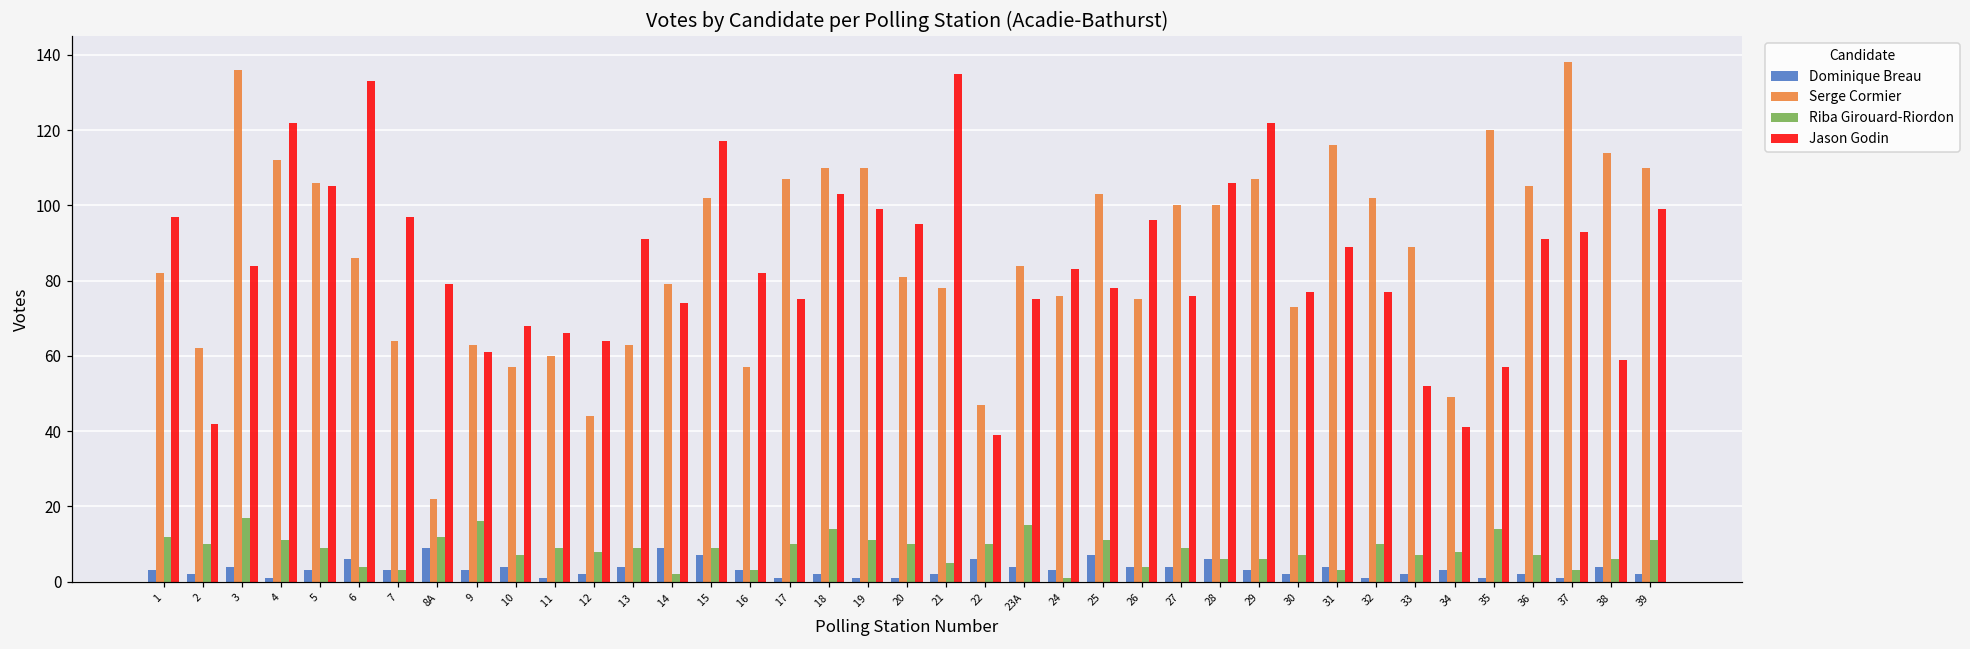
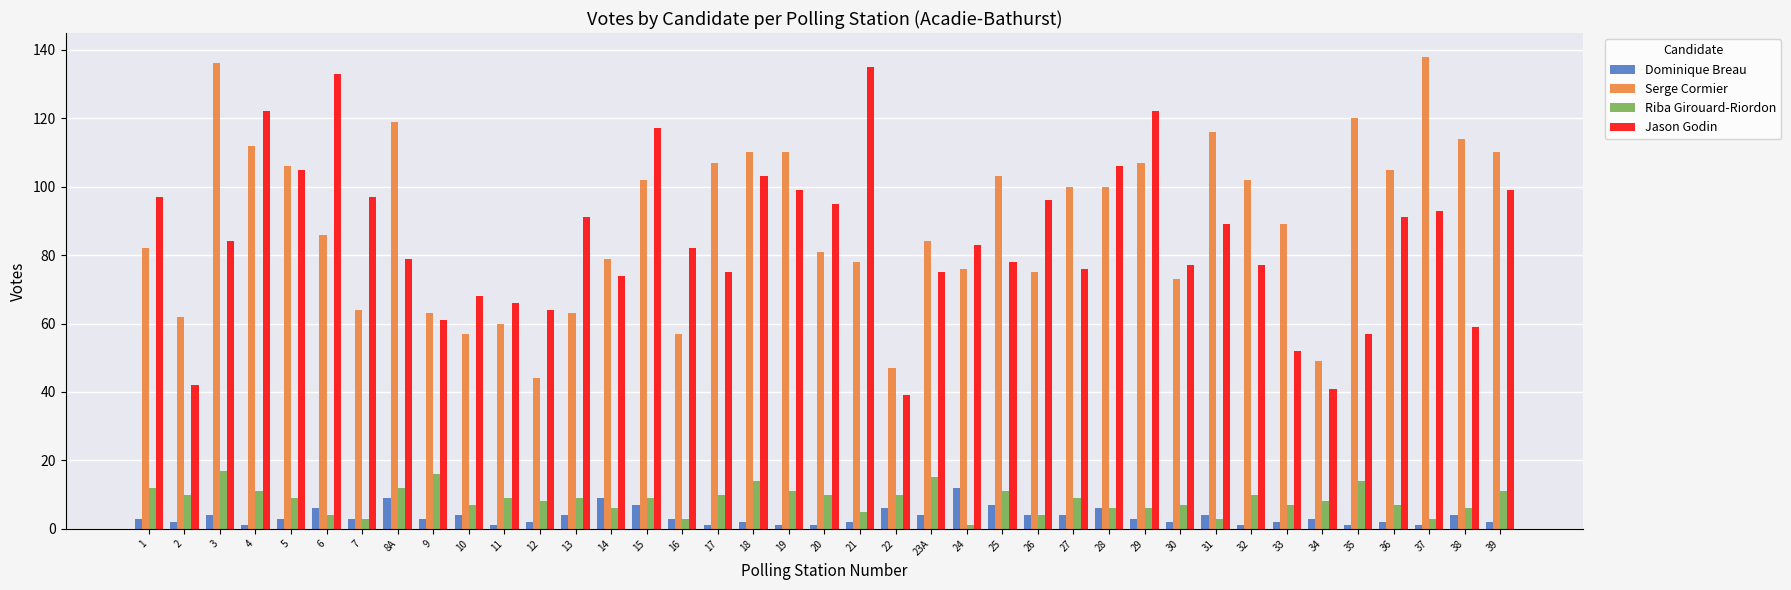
  {
    "Dominique Breau": {
      "1": 3,
      "2": 2,
      "3": 4,
      "4": 1,
      "5": 3,
      "6": 6,
      "7": 3,
      "8A": 9,
      "9": 3,
      "10": 4,
      "11": 1,
      "12": 2,
      "13": 4,
      "14": 9,
      "15": 7,
      "16": 3,
      "17": 1,
      "18": 2,
      "19": 1,
      "20": 1,
      "21": 2,
      "22": 6,
      "23A": 4,
-     "24": 3,
+     "24": 12,
      "25": 7,
      "26": 4,
      "27": 4,
      "28": 6,
      "29": 3,
      "30": 2,
      "31": 4,
      "32": 1,
      "33": 2,
      "34": 3,
      "35": 1,
      "36": 2,
      "37": 1,
      "38": 4,
      "39": 2
    },
    "Serge Cormier": {
      "1": 82,
      "2": 62,
      "3": 136,
      "4": 112,
      "5": 106,
      "6": 86,
      "7": 64,
-     "8A": 22,
+     "8A": 119,
      "9": 63,
      "10": 57,
      "11": 60,
      "12": 44,
      "13": 63,
      "14": 79,
      "15": 102,
      "16": 57,
      "17": 107,
      "18": 110,
      "19": 110,
      "20": 81,
      "21": 78,
      "22": 47,
      "23A": 84,
      "24": 76,
      "25": 103,
      "26": 75,
      "27": 100,
      "28": 100,
      "29": 107,
      "30": 73,
      "31": 116,
      "32": 102,
      "33": 89,
      "34": 49,
      "35": 120,
      "36": 105,
      "37": 138,
      "38": 114,
      "39": 110
    },
    "Riba Girouard-Riordon": {
      "1": 12,
      "2": 10,
      "3": 17,
      "4": 11,
      "5": 9,
      "6": 4,
      "7": 3,
      "8A": 12,
      "9": 16,
      "10": 7,
      "11": 9,
      "12": 8,
      "13": 9,
-     "14": 2,
+     "14": 6,
      "15": 9,
      "16": 3,
      "17": 10,
      "18": 14,
      "19": 11,
      "20": 10,
      "21": 5,
      "22": 10,
      "23A": 15,
      "24": 1,
      "25": 11,
      "26": 4,
      "27": 9,
      "28": 6,
      "29": 6,
      "30": 7,
      "31": 3,
      "32": 10,
      "33": 7,
      "34": 8,
      "35": 14,
      "36": 7,
      "37": 3,
      "38": 6,
      "39": 11
    },
    "Jason Godin": {
      "1": 97,
      "2": 42,
      "3": 84,
      "4": 122,
      "5": 105,
      "6": 133,
      "7": 97,
      "8A": 79,
      "9": 61,
      "10": 68,
      "11": 66,
      "12": 64,
      "13": 91,
      "14": 74,
      "15": 117,
      "16": 82,
      "17": 75,
      "18": 103,
      "19": 99,
      "20": 95,
      "21": 135,
      "22": 39,
      "23A": 75,
      "24": 83,
      "25": 78,
      "26": 96,
      "27": 76,
      "28": 106,
      "29": 122,
      "30": 77,
      "31": 89,
      "32": 77,
      "33": 52,
      "34": 41,
      "35": 57,
      "36": 91,
      "37": 93,
      "38": 59,
      "39": 99
    }
  }
